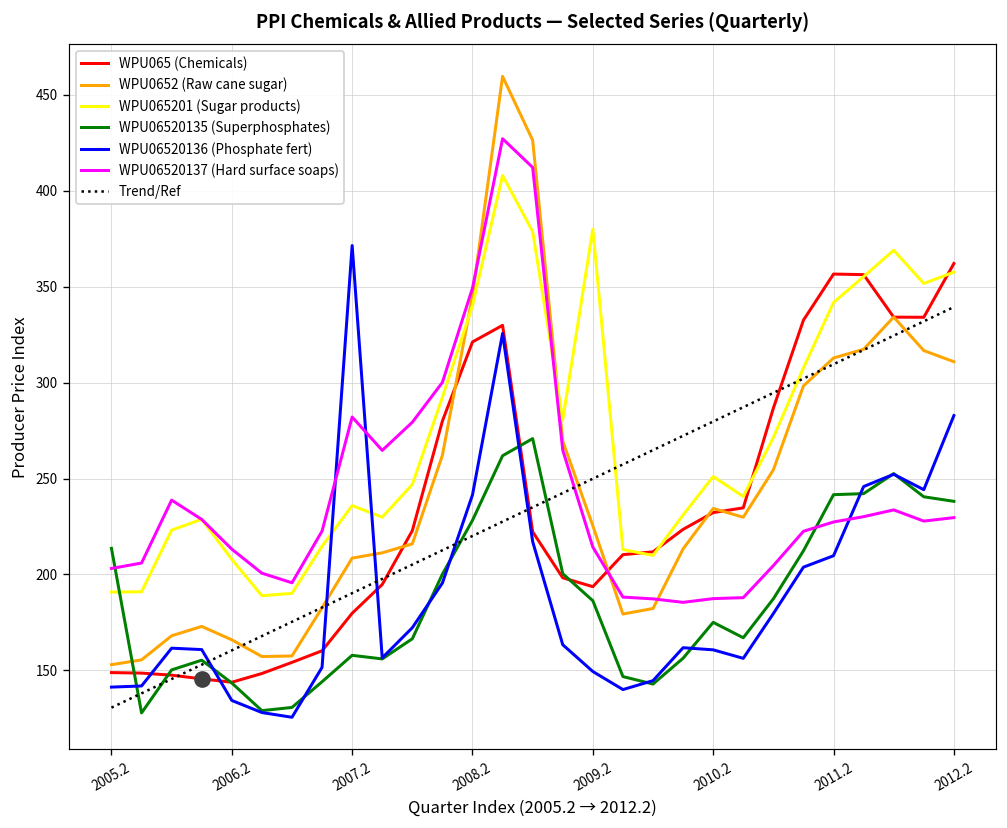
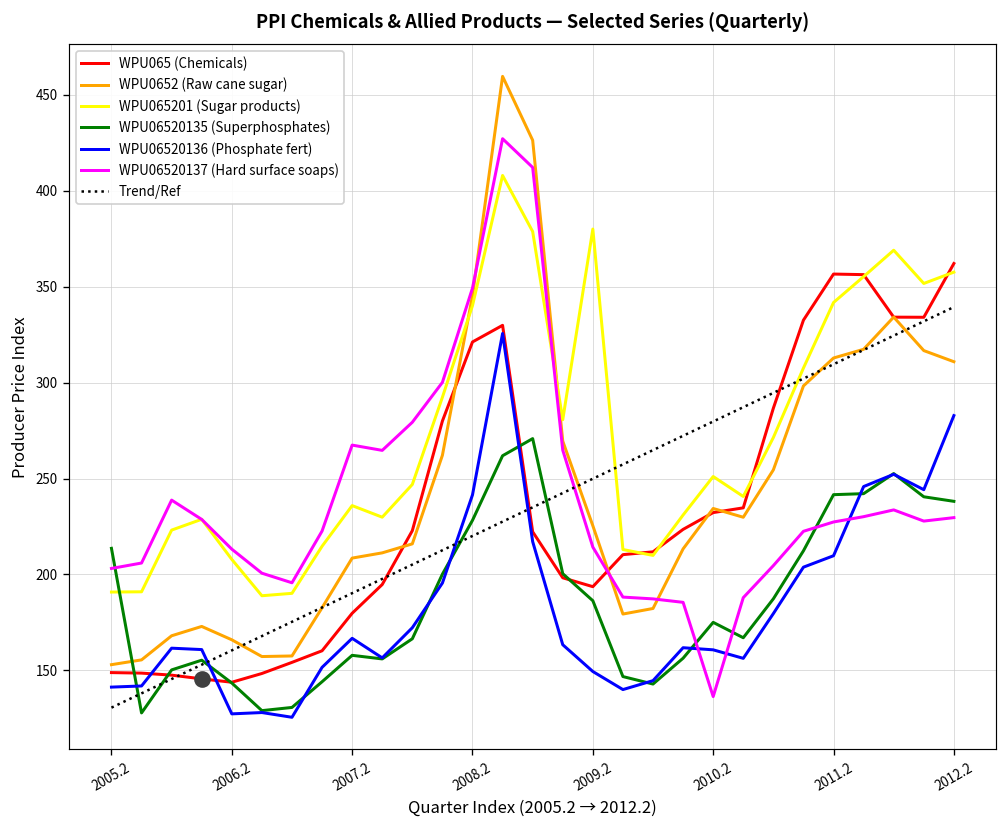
  {
    "WPU065 (Chemicals)": {
      "2005.2": 149,
      "2007.2": 180,
      "2008.2": 321,
      "2009.2": 194,
      "2010.2": 232,
      "2011.2": 357,
      "2012.2": 362
    },
    "WPU0652 (Raw cane sugar)": {
      "2005.2": 153,
      "2006.2": 166,
      "2007.2": 209,
      "2008.2": 345,
      "2009.2": 225,
      "2010.2": 234,
      "2011.2": 313,
      "2012.2": 311
    },
    "WPU065201 (Sugar products)": {
      "2005.2": 191,
      "2006.2": 208,
      "2007.2": 236,
      "2008.2": 340,
      "2009.2": 380,
      "2010.2": 251,
      "2011.2": 342,
      "2012.2": 358
    },
    "WPU06520135 (Superphosphates)": {
      "2005.2": 214,
      "2007.2": 158,
      "2008.2": 228,
      "2009.2": 186,
      "2010.2": 175,
      "2011.2": 242,
      "2012.2": 238
    },
    "WPU06520136 (Phosphate fert)": {
      "2005.2": 141,
-     "2006.2": 134,
-     "2007.2": 371,
+     "2006.2": 127,
+     "2007.2": 167,
      "2008.2": 241,
      "2009.2": 149,
      "2010.2": 161,
      "2011.2": 210,
      "2012.2": 283
    },
    "WPU06520137 (Hard surface soaps)": {
      "2005.2": 203,
      "2006.2": 213,
-     "2007.2": 282,
+     "2007.2": 267,
      "2008.2": 349,
      "2009.2": 214,
-     "2010.2": 187,
+     "2010.2": 136,
      "2011.2": 227,
      "2012.2": 230
    },
    "Trend/Ref": {
      "2005.2": 131,
      "2006.2": 160,
      "2007.2": 190,
      "2008.2": 220,
      "2009.2": 250,
      "2010.2": 280,
      "2011.2": 310,
      "2012.2": 339
    }
  }
